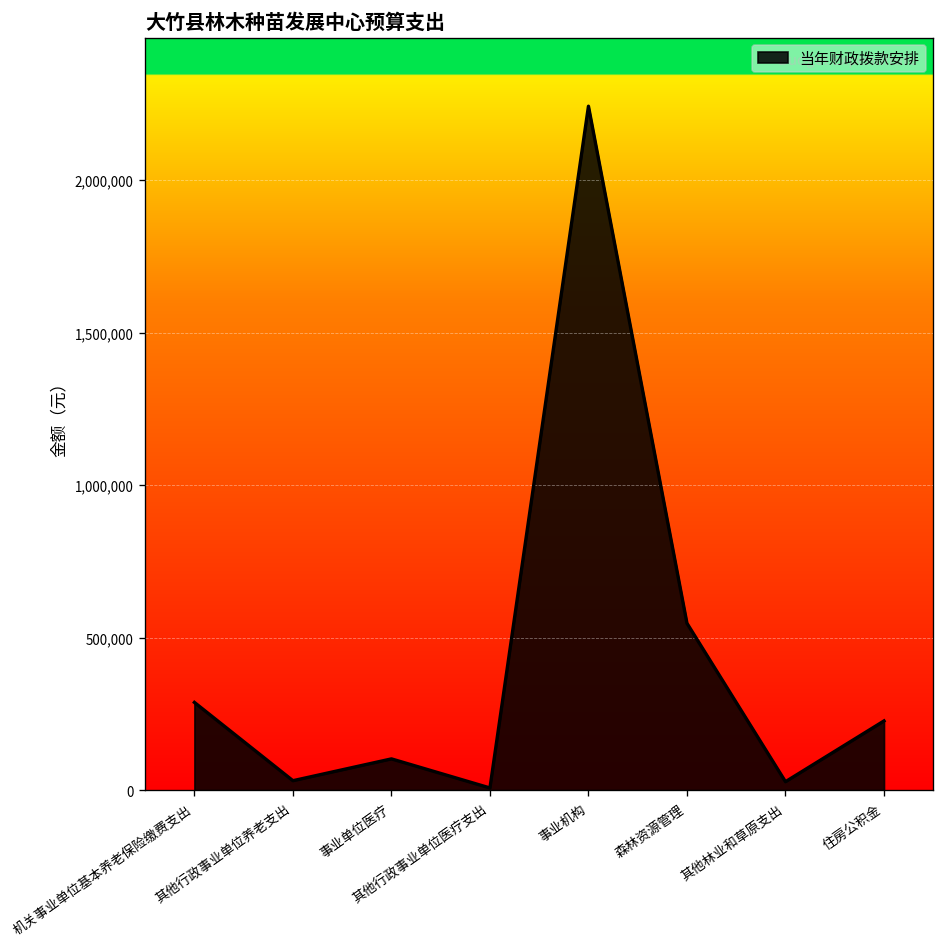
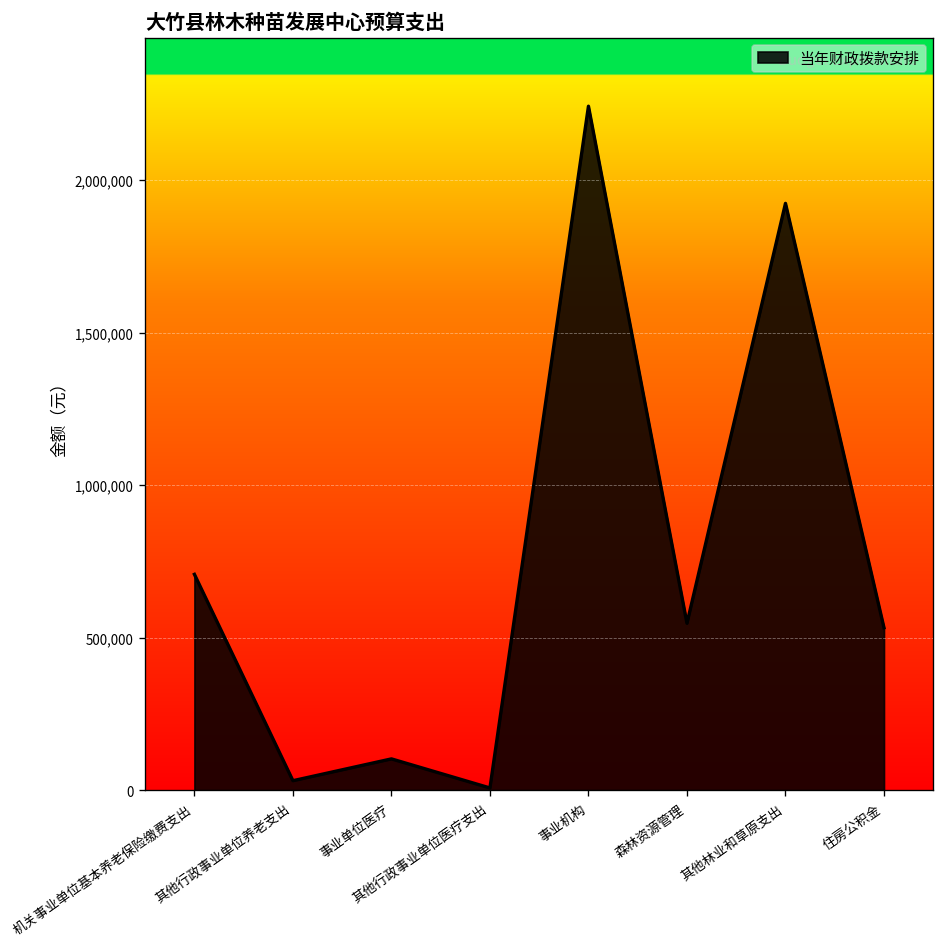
  {
-   "机关事业单位基本养老保险缴费支出": "290,000",
+   "机关事业单位基本养老保险缴费支出": "710,000",
    "其他行政事业单位养老支出": "30,000",
    "事业单位医疗": "100,000",
    "其他行政事业单位医疗支出": "10,000",
    "事业机构": "2,240,000",
    "森林资源管理": "550,000",
-   "其他林业和草原支出": "30,000",
-   "住房公积金": "230,000"
+   "其他林业和草原支出": "1,920,000",
+   "住房公积金": "530,000"
  }
